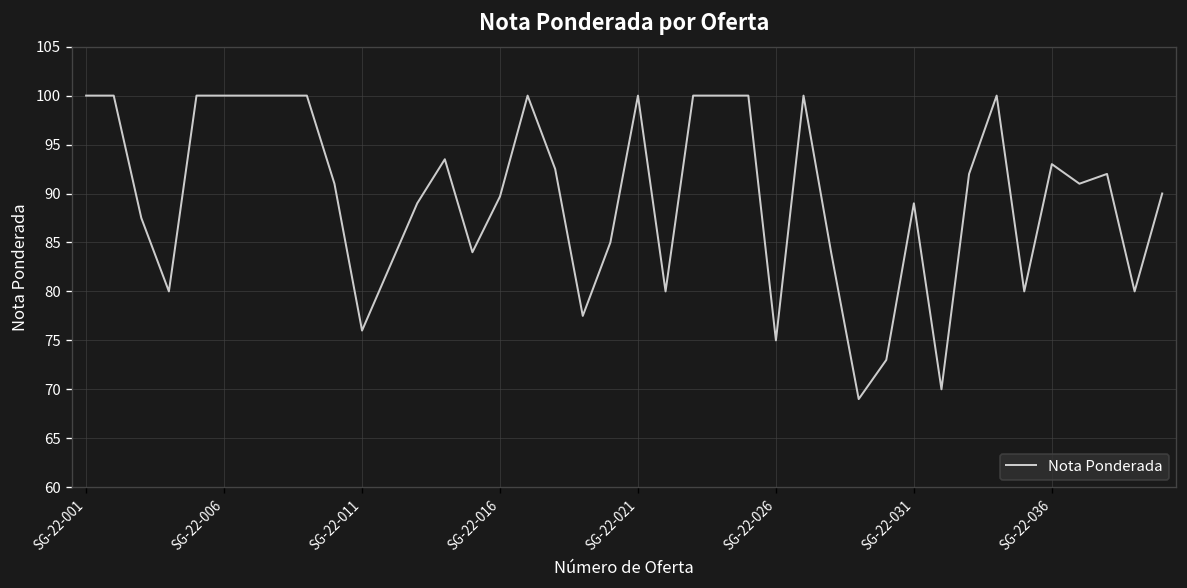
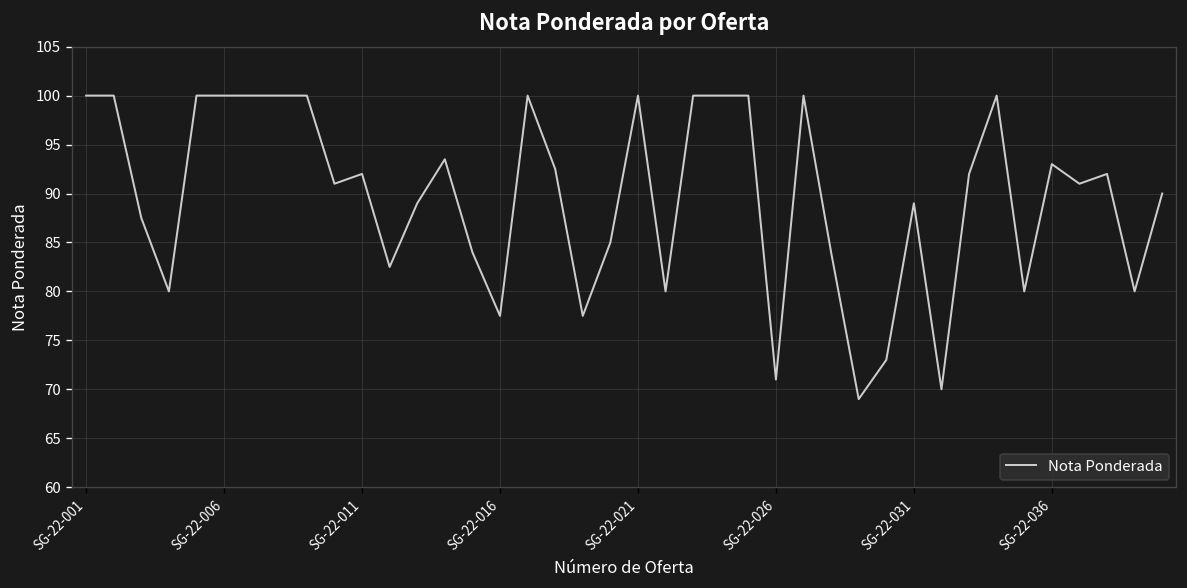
  {
    "SG-22-001": 100,
    "SG-22-006": 100,
-   "SG-22-011": 76,
-   "SG-22-016": 90,
+   "SG-22-011": 92,
+   "SG-22-016": 78,
    "SG-22-021": 100,
-   "SG-22-026": 75,
+   "SG-22-026": 71,
    "SG-22-031": 89,
    "SG-22-036": 93
  }
